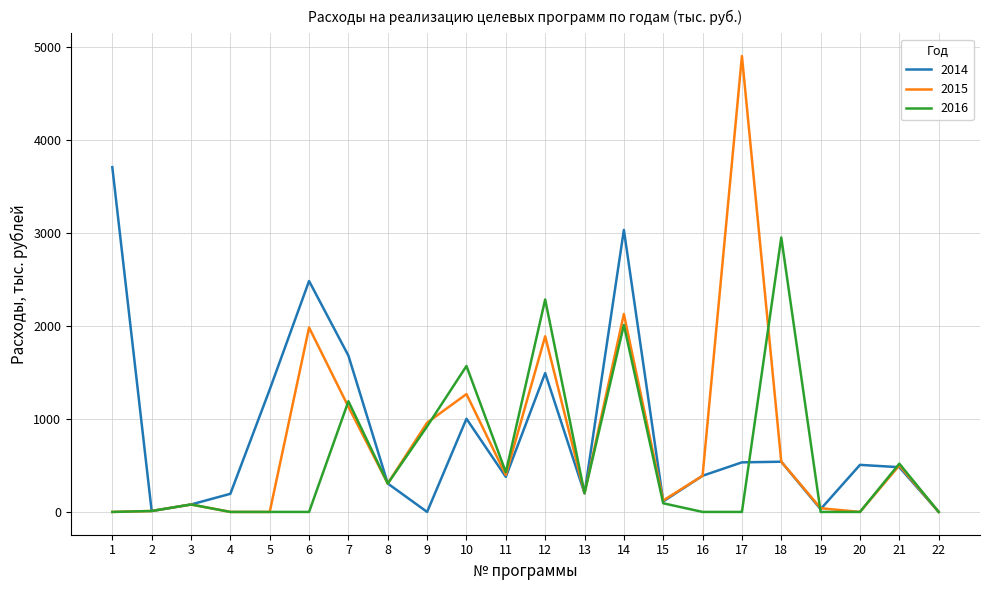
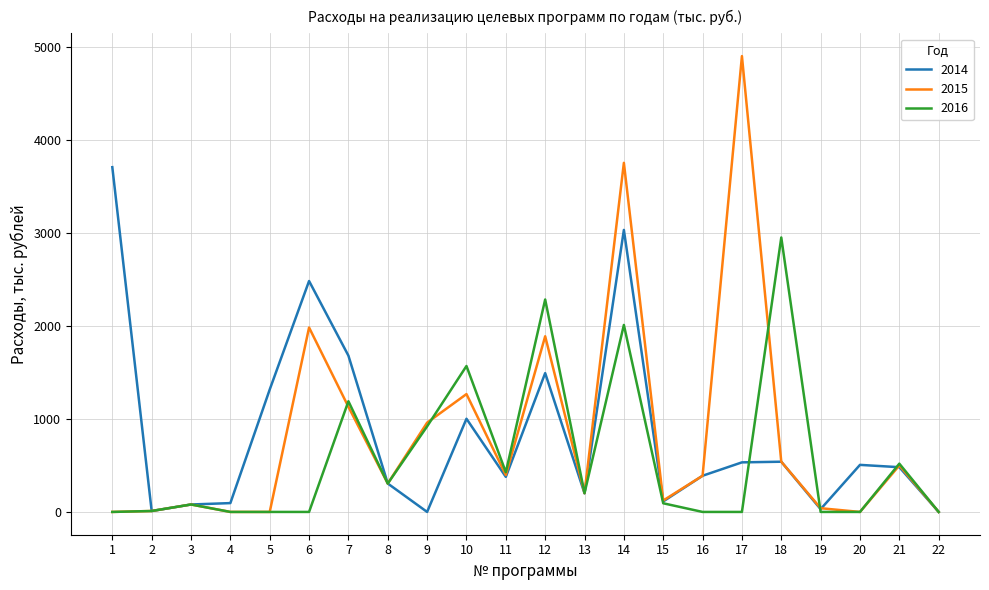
  {
    "2014": {
      "1": 3700,
-     "4": 200,
+     "4": 100,
      "5": 1300,
      "6": 2500,
      "7": 1700,
      "9": 0,
      "10": 1000,
      "12": 1500,
      "14": 3000,
      "17": 500,
      "20": 500
    },
    "2015": {
      "6": 2000,
      "7": 1100,
      "9": 1000,
      "10": 1300,
      "12": 1900,
-     "14": 2100,
+     "14": 3800,
      "17": 4900
    },
    "2016": {
      "6": 0,
      "7": 1200,
      "9": 900,
      "10": 1600,
      "11": 400,
      "12": 2300,
      "14": 2000,
      "16": 0,
      "17": 0,
      "18": 3000,
      "19": 0
    }
  }
